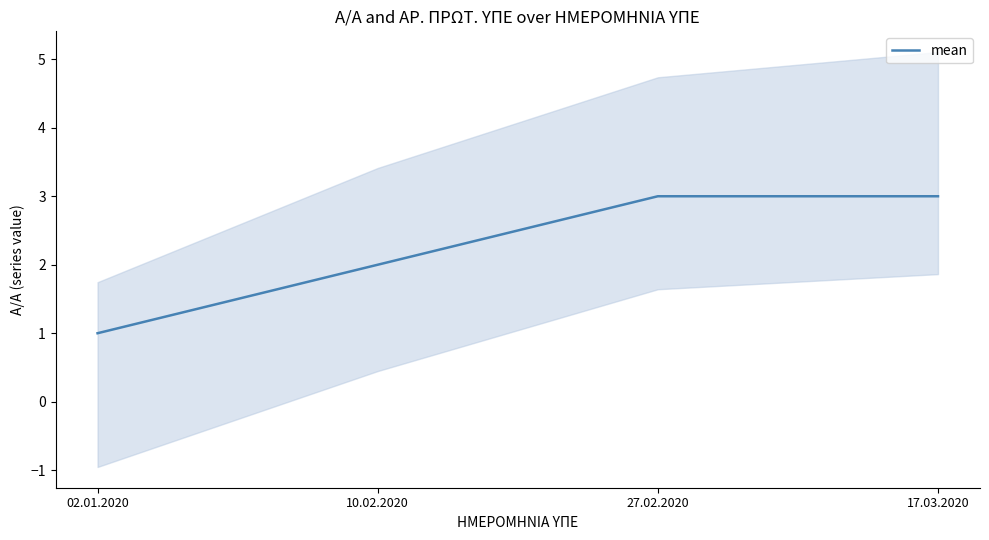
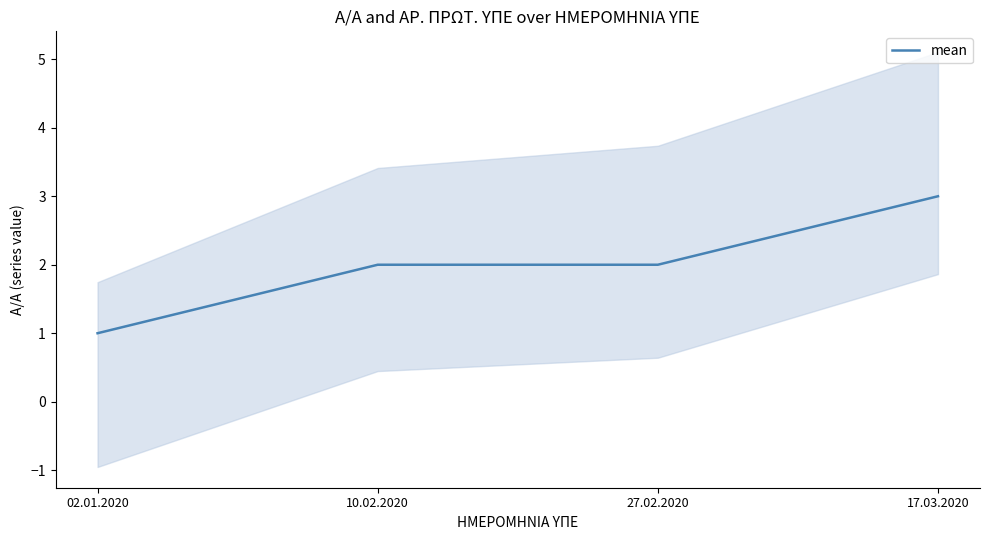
  {
    "mean": {
      "02.01.2020": 1,
      "10.02.2020": 2,
-     "27.02.2020": 3,
+     "27.02.2020": 2,
      "17.03.2020": 3
    }
  }
